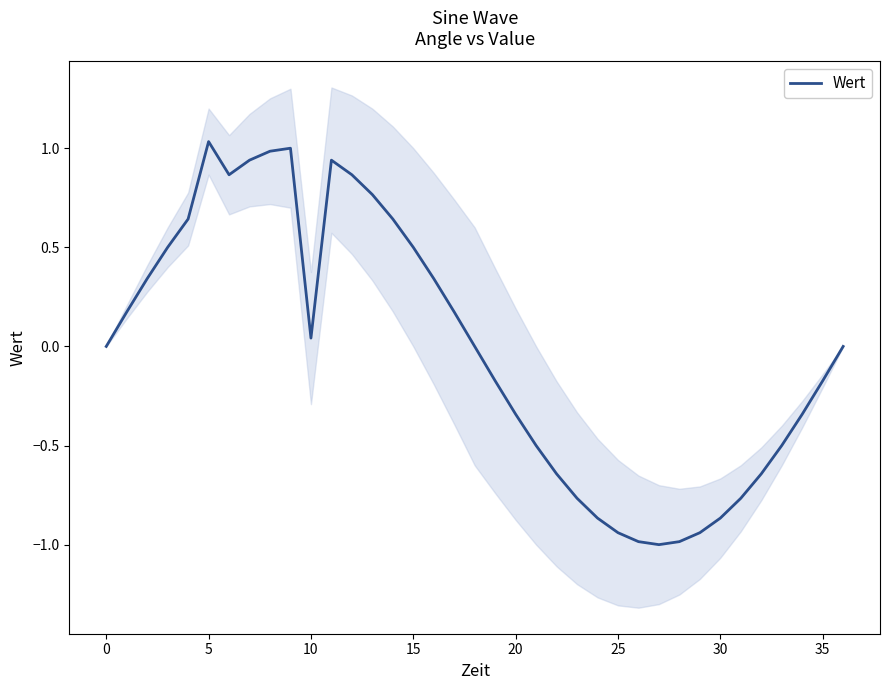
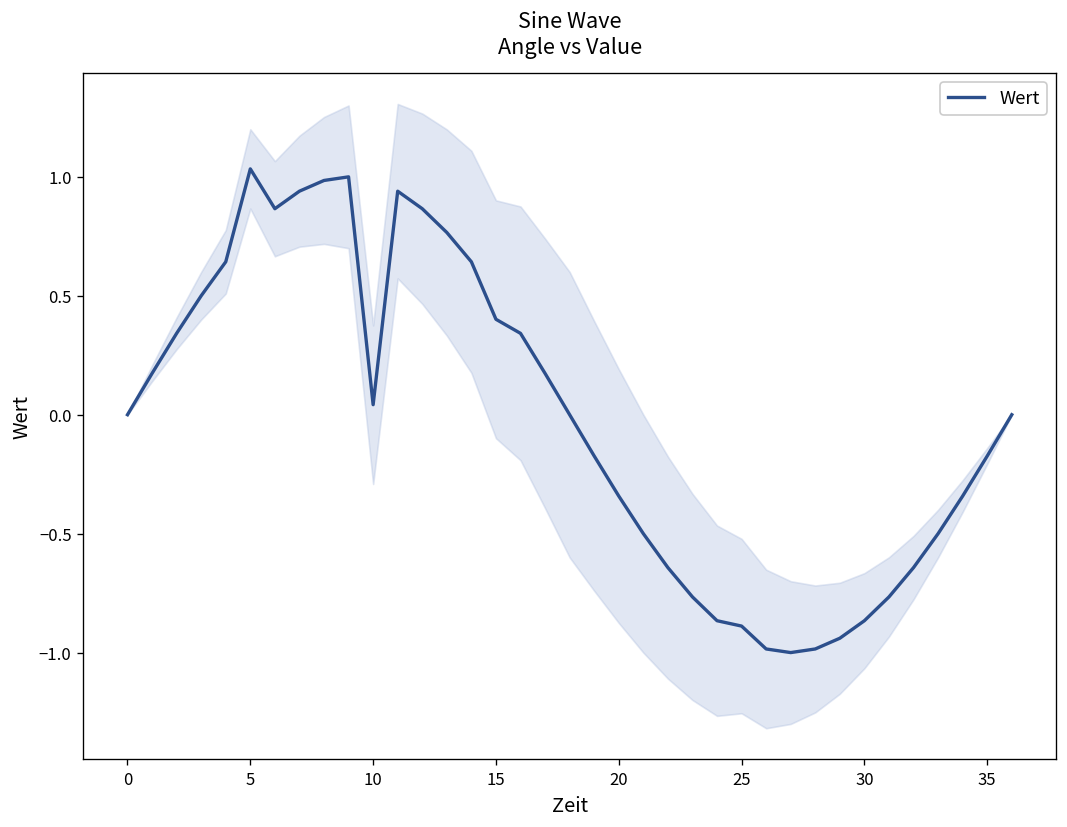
  {
    "Wert": {
      "5": 1.03,
      "10": 0.04,
-     "15": 0.50,
+     "15": 0.40,
      "20": -0.34,
-     "25": -0.94,
+     "25": -0.89,
      "30": -0.87,
      "35": -0.17
    }
  }
